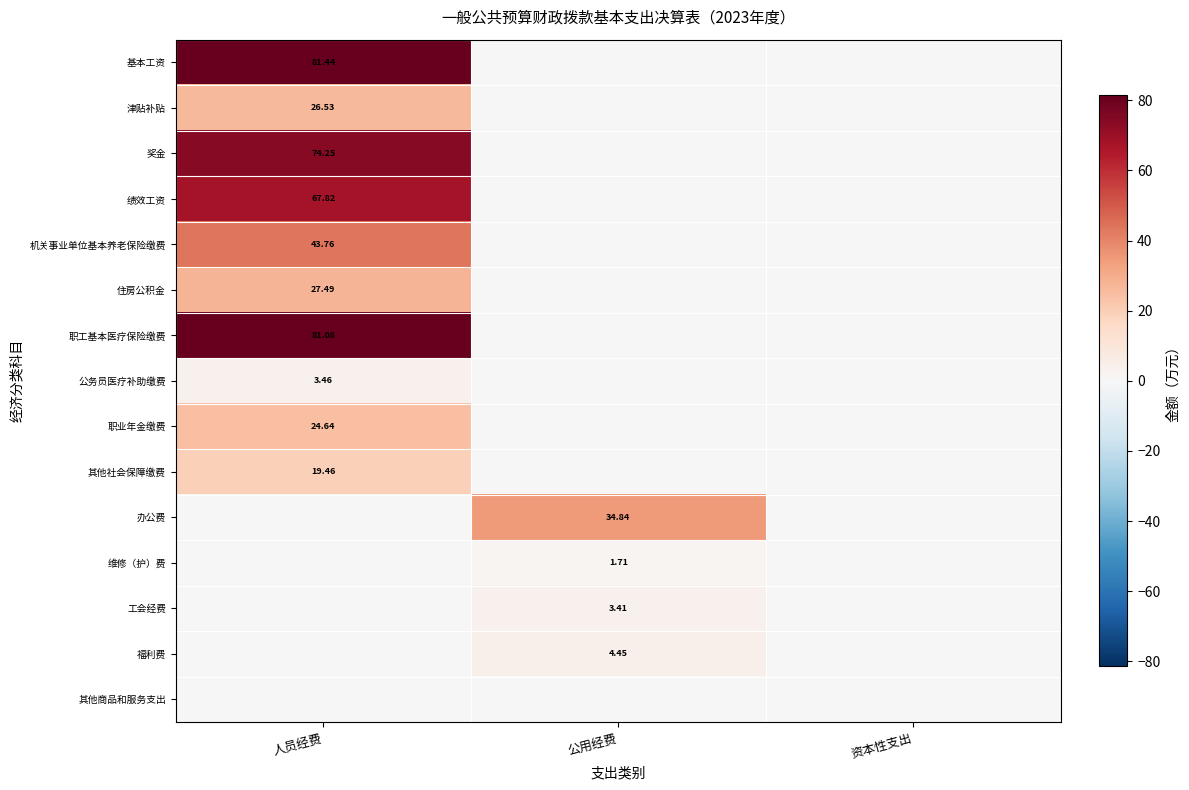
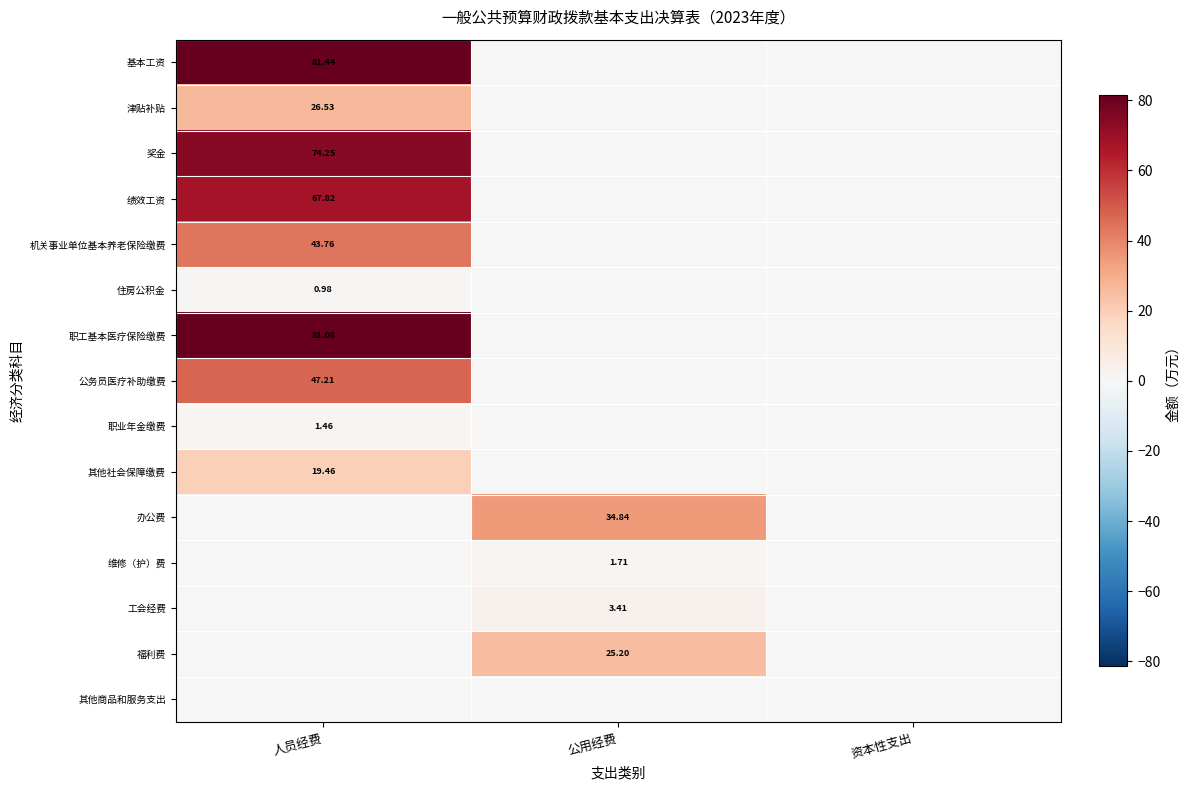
  {
    "基本工资": {
      "人员经费": 81.44
    },
    "津贴补贴": {
      "人员经费": 26.53
    },
    "奖金": {
      "人员经费": 74.25
    },
    "绩效工资": {
      "人员经费": 67.82
    },
    "机关事业单位基本养老保险缴费": {
      "人员经费": 43.76
    },
    "住房公积金": {
-     "人员经费": 27.49
+     "人员经费": 0.98
    },
    "职工基本医疗保险缴费": {
      "人员经费": 81.08
    },
    "公务员医疗补助缴费": {
-     "人员经费": 3.46
+     "人员经费": 47.21
    },
    "职业年金缴费": {
-     "人员经费": 24.64
+     "人员经费": 1.46
    },
    "其他社会保障缴费": {
      "人员经费": 19.46
    },
    "办公费": {
      "公用经费": 34.84
    },
    "维修（护）费": {
      "公用经费": 1.71
    },
    "工会经费": {
      "公用经费": 3.41
    },
    "福利费": {
-     "公用经费": 4.45
+     "公用经费": 25.20
    }
  }
